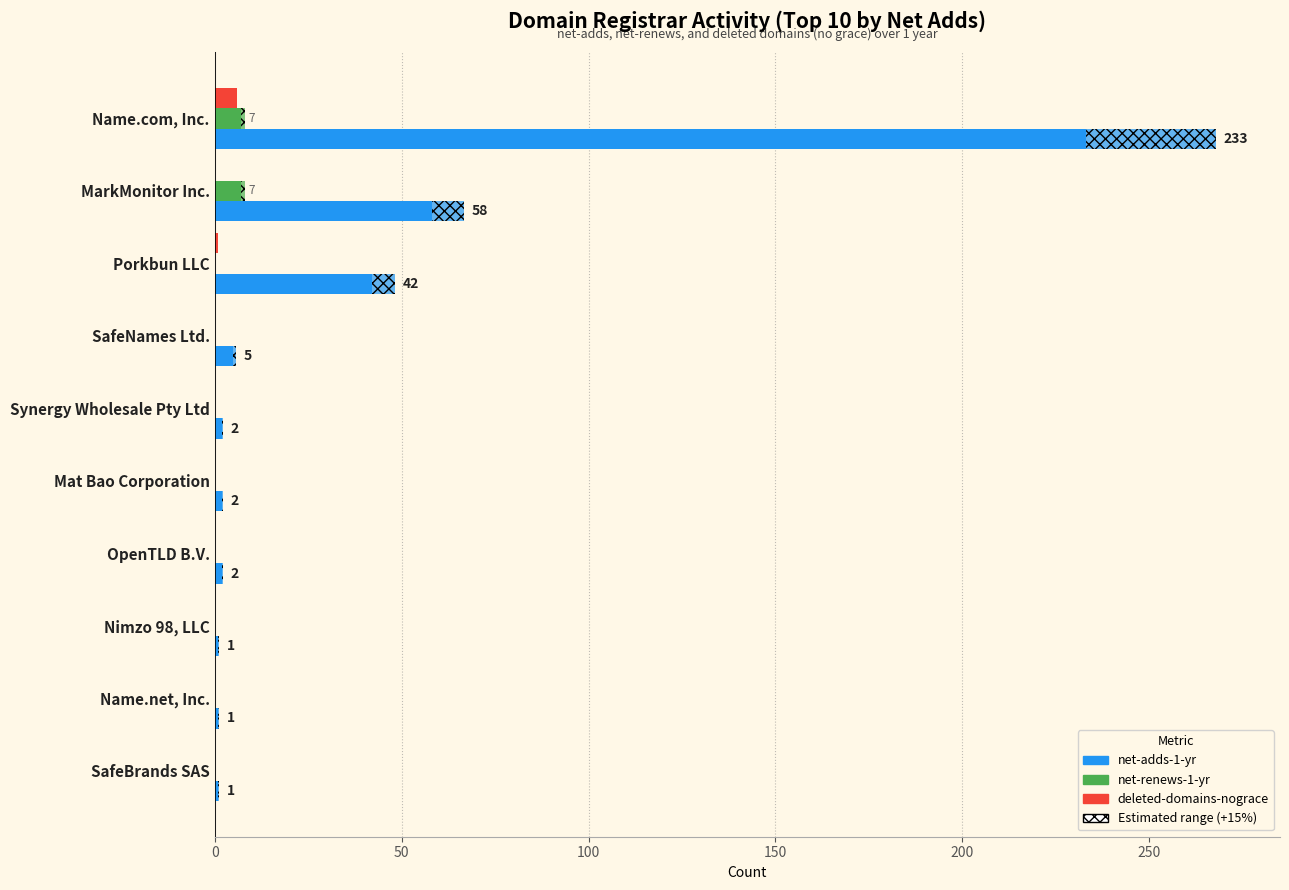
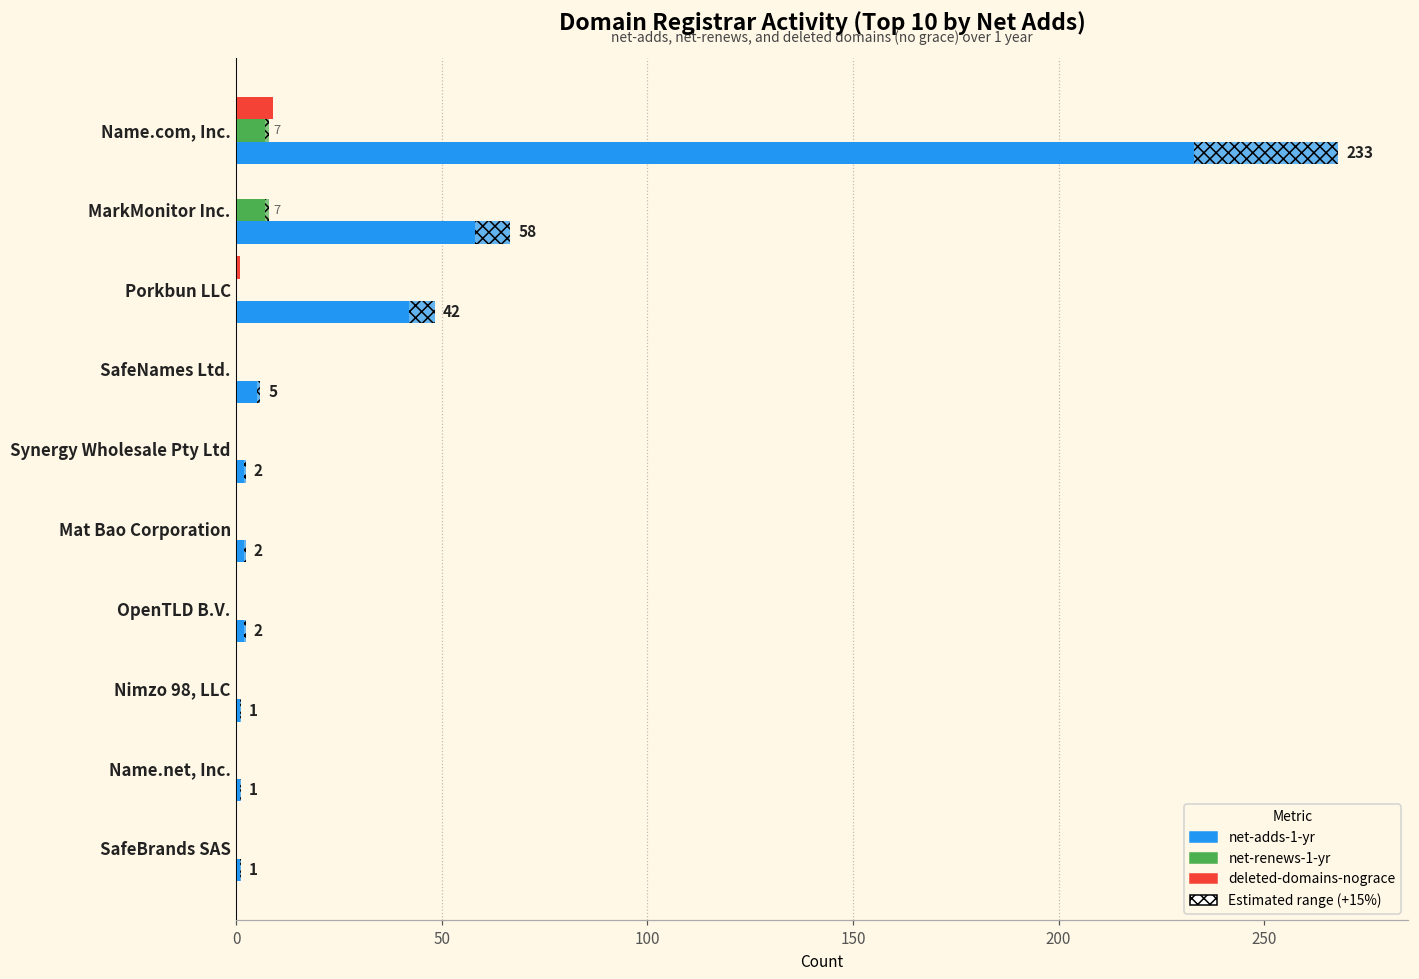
  {
    "deleted-domains-nograce": {
-     "Name.com, Inc.": 6,
+     "Name.com, Inc.": 9,
      "MarkMonitor Inc.": 0,
      "Porkbun LLC": 1,
      "SafeNames Ltd.": 0,
      "Synergy Wholesale Pty Ltd": 0,
      "Mat Bao Corporation": 0,
      "OpenTLD B.V.": 0,
      "Nimzo 98, LLC": 0,
      "Name.net, Inc.": 0,
      "SafeBrands SAS": 0
    }
  }
